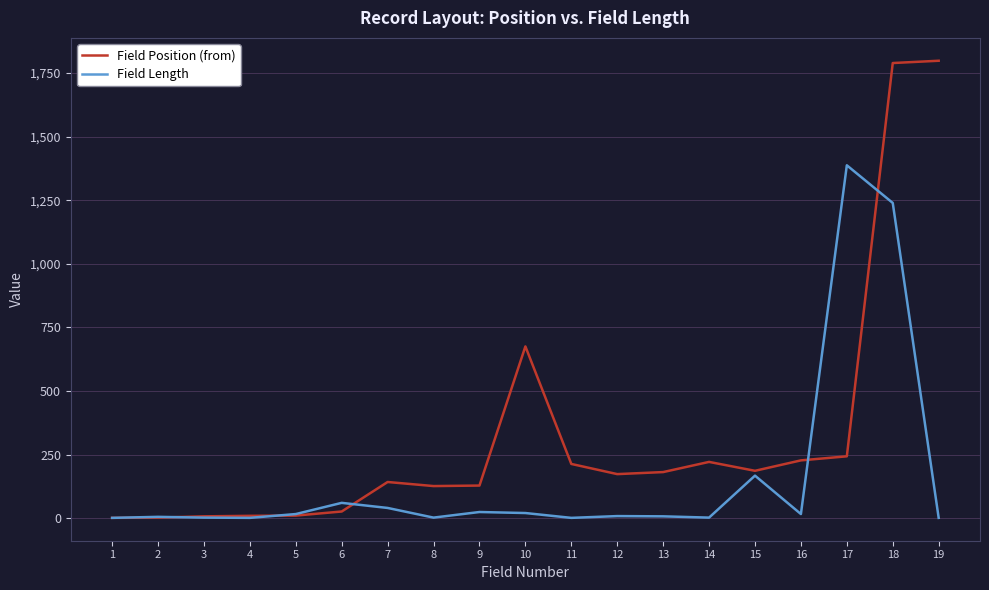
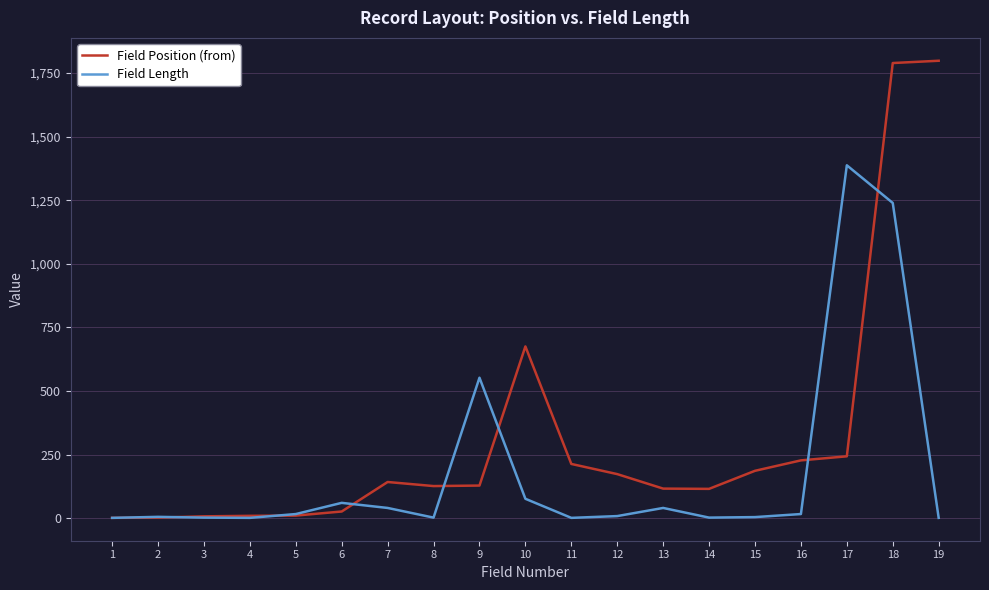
  {
    "Field Position (from)": {
      "6": "30",
      "7": "140",
      "8": "130",
      "9": "130",
      "10": "680",
      "11": "210",
      "12": "170",
-     "13": "180",
-     "14": "220",
+     "13": "120",
+     "14": "120",
      "15": "190",
      "16": "230",
      "17": "240",
      "18": "1,790",
      "19": "1,800"
    },
    "Field Length": {
      "6": "60",
      "7": "40",
      "8": "0",
-     "9": "20",
-     "10": "20",
+     "9": "550",
+     "10": "80",
      "11": "0",
      "12": "10",
-     "13": "10",
+     "13": "40",
      "14": "0",
-     "15": "170",
+     "15": "0",
      "16": "20",
      "17": "1,390",
      "18": "1,240",
      "19": "0"
    }
  }
